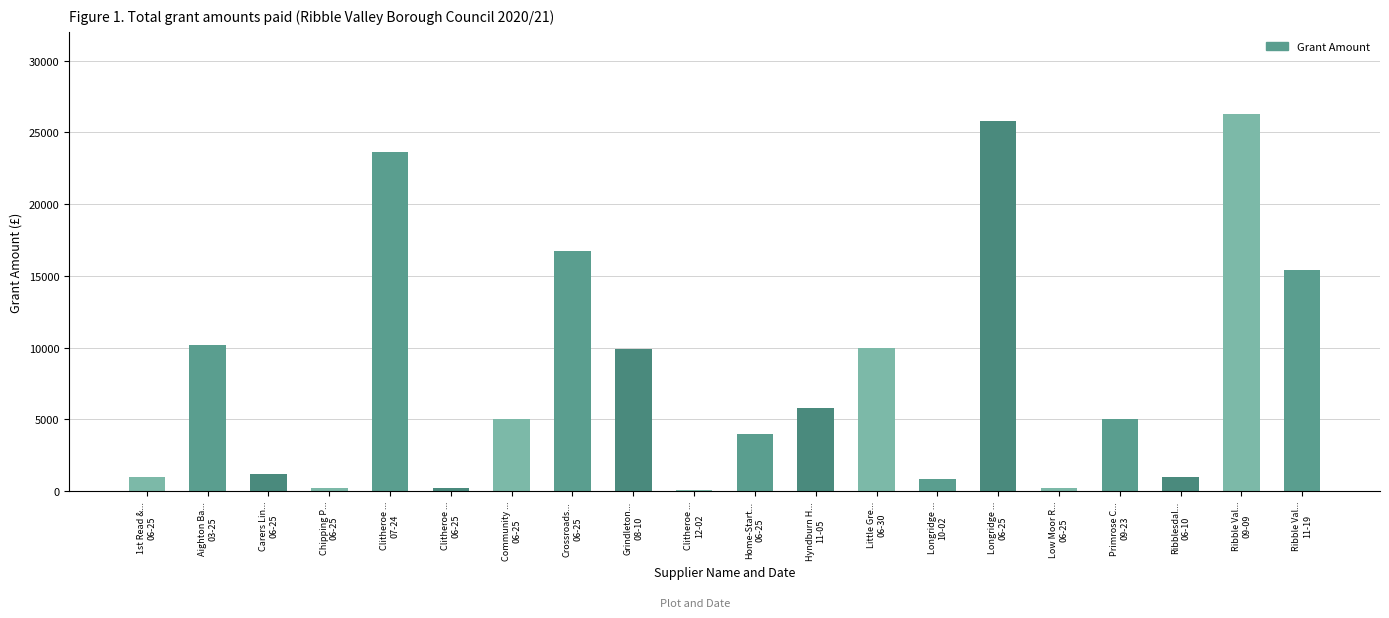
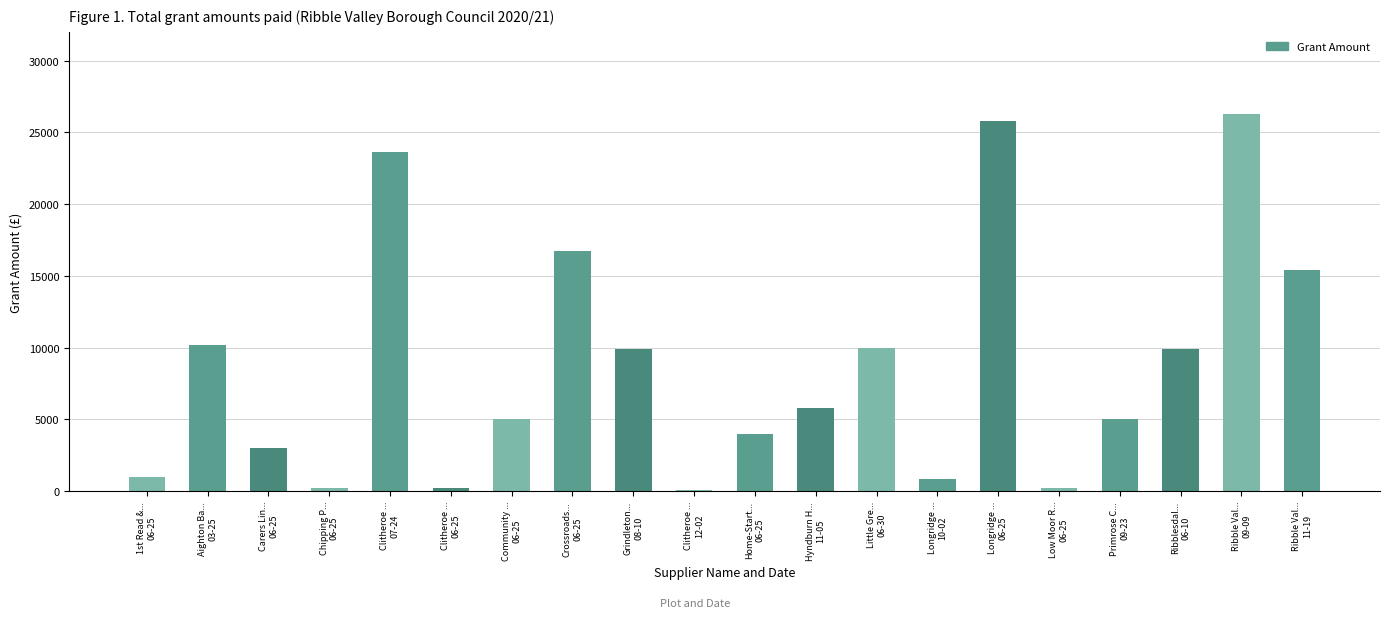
  {
    "1st Read &... 06-25": 1000,
    "Aighton Ba... 03-25": 10200,
-   "Carers Lin... 06-25": 1200,
+   "Carers Lin... 06-25": 3000,
    "Chipping P... 06-25": 300,
    "Clitheroe ... 07-24": 23600,
    "Clitheroe ... 06-25": 300,
    "Community ... 06-25": 5000,
    "Crossroads... 06-25": 16700,
    "Grindleton... 08-10": 9900,
    "Home-Start... 06-25": 4000,
    "Hyndburn H... 11-05": 5800,
    "Little Gre... 06-30": 10000,
    "Longridge ... 10-02": 900,
    "Longridge ... 06-25": 25800,
    "Low Moor R... 06-25": 300,
    "Primrose C... 09-23": 5000,
-   "Ribblesdal... 06-10": 1000,
+   "Ribblesdal... 06-10": 9900,
    "Ribble Val... 09-09": 26300,
    "Ribble Val... 11-19": 15400
  }
